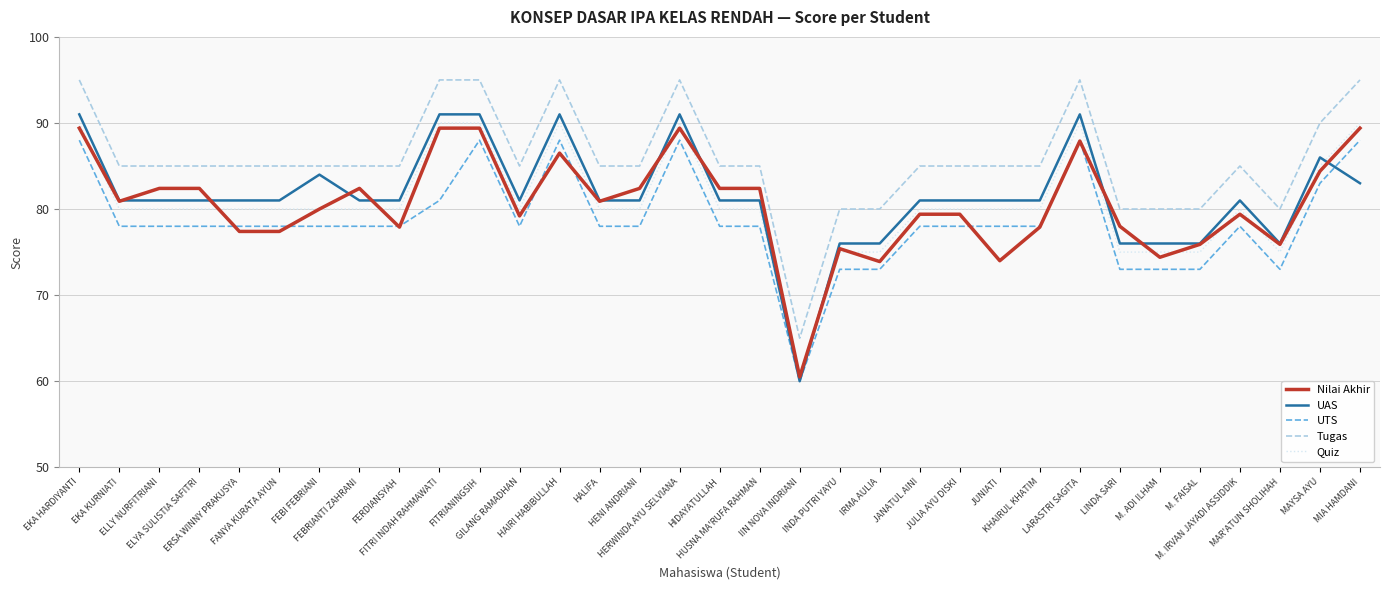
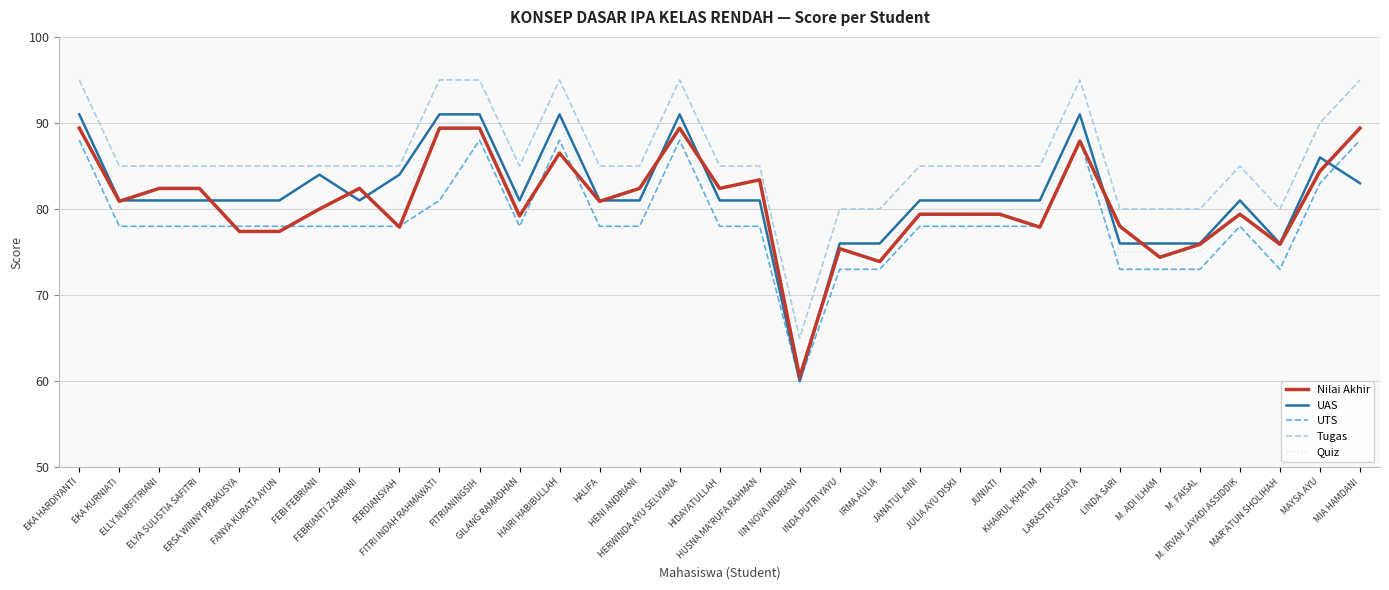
  {
    "Nilai Akhir": {
      "EKA HARDIYANTI": 89,
      "ELLY NURFITRIANI": 82,
      "ELYA SULISTIA SAFITRI": 82,
      "ERSA WINNY PRAKUSYA": 77,
      "FANYA KURATA AYUN": 77,
      "FEBRIANTI ZAHRANI": 82,
      "FITRI INDAH RAHMAWATI": 89,
      "FITRIANINGSIH": 89,
      "GILANG RAMADHAN": 79,
      "HAIRI HABIBULLAH": 87,
      "HENI ANDRIANI": 82,
      "HERWINDA AYU SELVIANA": 89,
      "HIDAYATULLAH": 82,
-     "HUSNA MA'RUFA RAHMAN": 82,
+     "HUSNA MA'RUFA RAHMAN": 83,
      "IIN NOVA INDRIANI": 61,
      "INDA PUTRI YAYU": 75,
      "IRMA AULIA": 74,
      "JANATUL AINI": 79,
      "JULIA AYU DISKI": 79,
-     "JUNIATI": 74,
+     "JUNIATI": 79,
      "LINDA SARI": 78,
      "M. ADI ILHAM": 74,
      "M. IRVAN JAYADI ASSIDDIK": 79,
      "MAYSA AYU": 84,
      "MIA HAMDANI": 89
    },
    "UAS": {
      "EKA HARDIYANTI": 91,
      "ELLY NURFITRIANI": 81,
      "ELYA SULISTIA SAFITRI": 81,
      "ERSA WINNY PRAKUSYA": 81,
      "FANYA KURATA AYUN": 81,
      "FEBI FEBRIANI": 84,
      "FEBRIANTI ZAHRANI": 81,
-     "FERDIANSYAH": 81,
+     "FERDIANSYAH": 84,
      "FITRI INDAH RAHMAWATI": 91,
      "FITRIANINGSIH": 91,
      "GILANG RAMADHAN": 81,
      "HAIRI HABIBULLAH": 91,
      "HENI ANDRIANI": 81,
      "HERWINDA AYU SELVIANA": 91,
      "HIDAYATULLAH": 81,
      "HUSNA MA'RUFA RAHMAN": 81,
      "INDA PUTRI YAYU": 76,
      "IRMA AULIA": 76,
      "JANATUL AINI": 81,
      "JULIA AYU DISKI": 81,
      "JUNIATI": 81,
      "KHAIRUL KHATIM": 81,
      "LARASTRI SAGITA": 91,
      "LINDA SARI": 76,
      "M. ADI ILHAM": 76,
      "M. IRVAN JAYADI ASSIDDIK": 81,
      "MAYSA AYU": 86,
      "MIA HAMDANI": 83
    },
    "UTS": {
      "EKA HARDIYANTI": 88,
      "EKA KURNIATI": 78,
      "ELLY NURFITRIANI": 78,
      "ELYA SULISTIA SAFITRI": 78,
      "ERSA WINNY PRAKUSYA": 78,
      "FANYA KURATA AYUN": 78,
      "FEBI FEBRIANI": 78,
      "FEBRIANTI ZAHRANI": 78,
      "FITRI INDAH RAHMAWATI": 81,
      "FITRIANINGSIH": 88,
      "GILANG RAMADHAN": 78,
      "HAIRI HABIBULLAH": 88,
      "HALIFA": 78,
      "HENI ANDRIANI": 78,
      "HERWINDA AYU SELVIANA": 88,
      "HIDAYATULLAH": 78,
      "HUSNA MA'RUFA RAHMAN": 78,
      "INDA PUTRI YAYU": 73,
      "IRMA AULIA": 73,
      "JANATUL AINI": 78,
      "JULIA AYU DISKI": 78,
      "JUNIATI": 78,
      "LINDA SARI": 73,
      "M. ADI ILHAM": 73,
      "M. FAISAL": 73,
      "M. IRVAN JAYADI ASSIDDIK": 78,
      "MAR'ATUN SHOLIHAH": 73,
      "MAYSA AYU": 83,
      "MIA HAMDANI": 88
    }
  }
